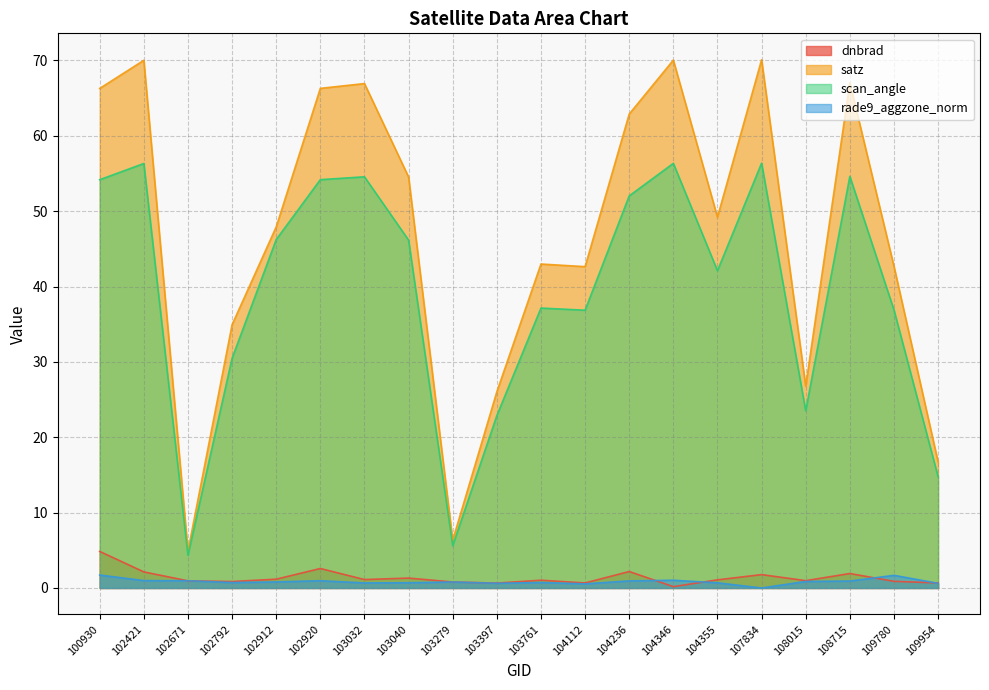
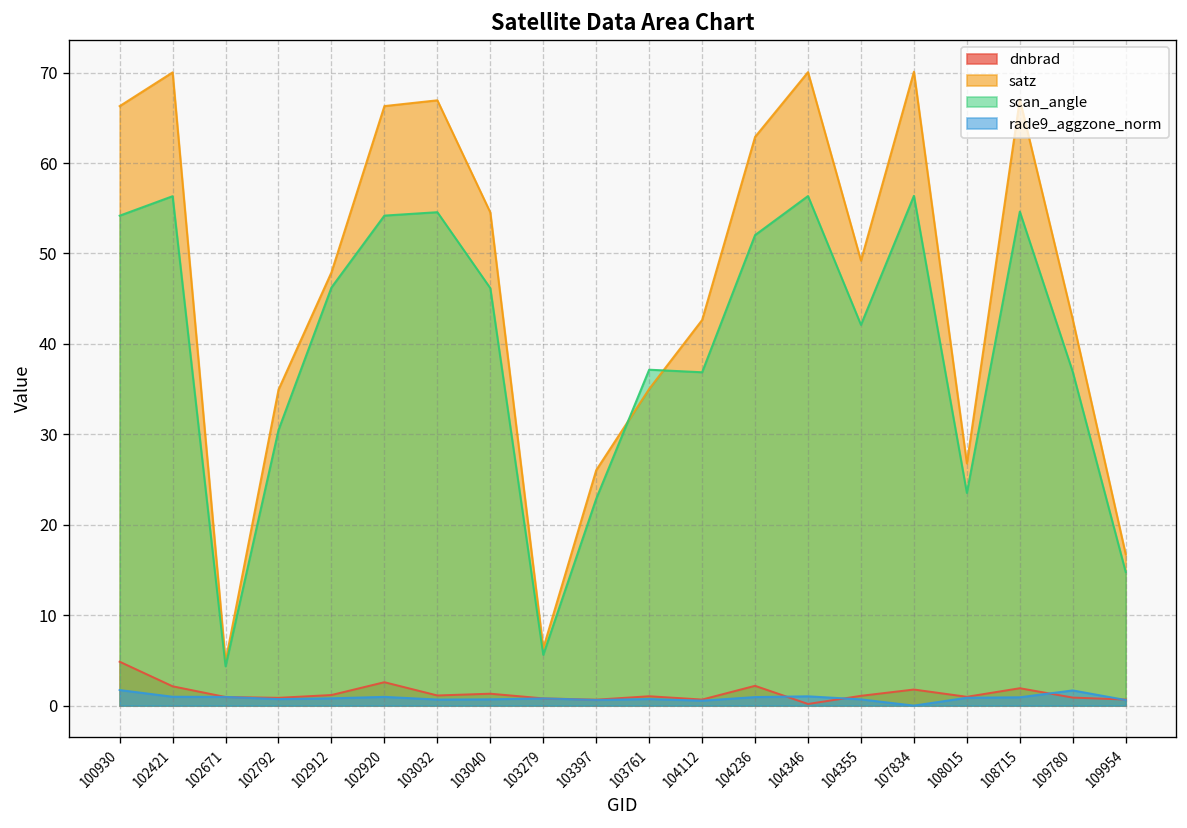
  {
    "dnbrad": {
      "100930": 5,
      "102421": 2,
      "102912": 1,
      "102920": 3,
      "103032": 1,
      "103040": 1,
      "104236": 2,
      "104346": 0,
      "104355": 1,
      "107834": 2,
      "108715": 2,
      "109780": 1
    },
    "satz": {
      "100930": 66,
      "102421": 70,
      "102671": 5,
      "102792": 35,
      "102912": 48,
      "102920": 66,
      "103032": 67,
      "103040": 55,
      "103279": 6,
      "103397": 26,
-     "103761": 43,
+     "103761": 35,
      "104112": 43,
      "104236": 63,
      "104346": 70,
      "104355": 49,
      "107834": 70,
      "108015": 27,
      "109780": 43,
      "109954": 17
    },
    "scan_angle": {
      "100930": 54,
      "102421": 56,
      "102671": 4,
      "102792": 30,
      "102912": 46,
      "102920": 54,
      "103032": 55,
      "103040": 46,
      "103279": 6,
      "103397": 23,
      "103761": 37,
      "104112": 37,
      "104236": 52,
      "104346": 56,
      "104355": 42,
      "107834": 56,
      "108015": 24,
      "108715": 55,
      "109780": 37,
      "109954": 15
    },
    "rade9_aggzone_norm": {
      "100930": 2,
      "102421": 1,
      "102912": 1,
      "102920": 1,
      "103032": 1,
      "103040": 1,
      "104236": 1,
      "104346": 1,
      "104355": 1,
      "107834": 0,
      "108715": 1,
      "109780": 2
    }
  }
